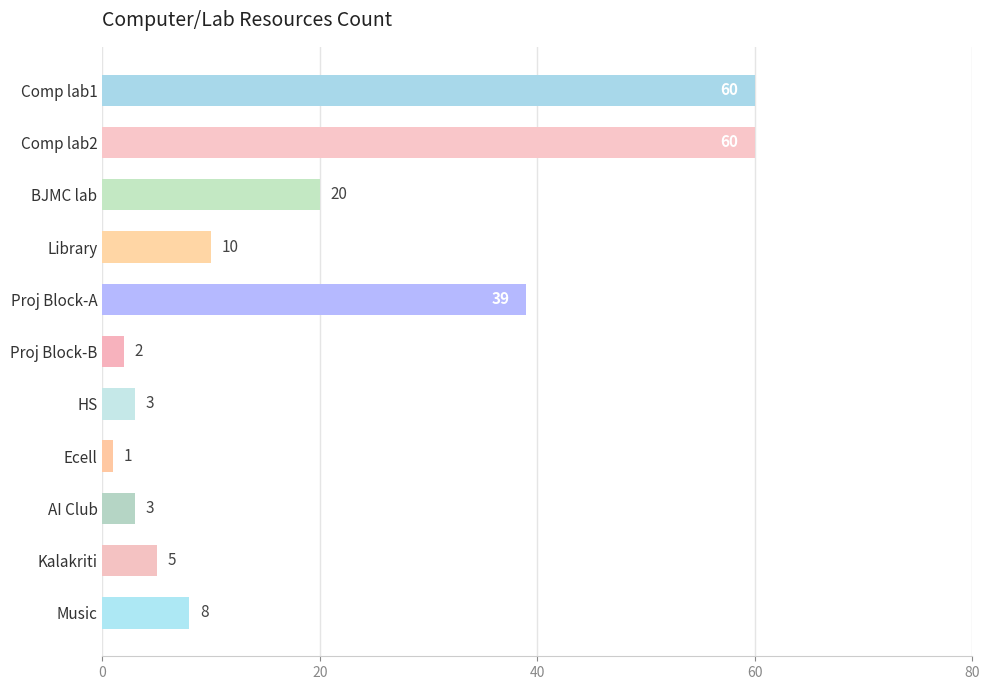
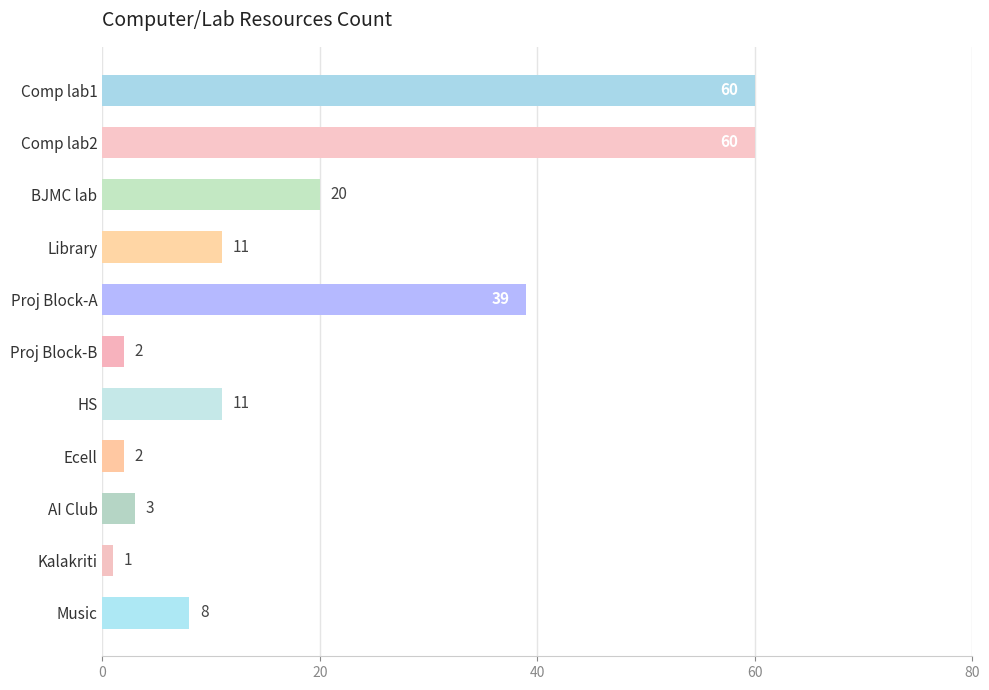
  {
    "Comp lab1": 60,
    "Comp lab2": 60,
    "BJMC lab": 20,
-   "Library": 10,
+   "Library": 11,
    "Proj Block-A": 39,
    "Proj Block-B": 2,
-   "HS": 3,
-   "Ecell": 1,
+   "HS": 11,
+   "Ecell": 2,
    "AI Club": 3,
-   "Kalakriti": 5,
+   "Kalakriti": 1,
    "Music": 8
  }
